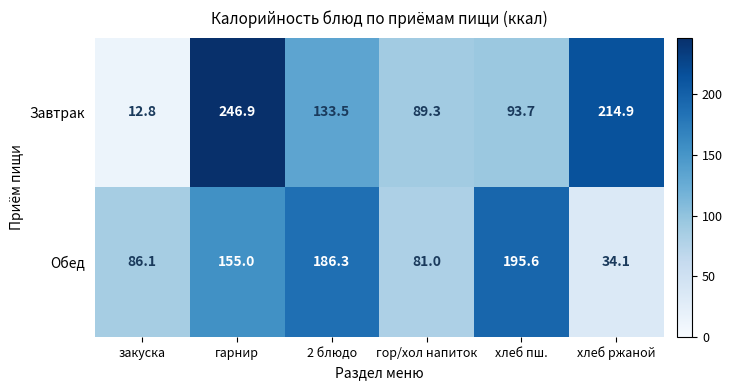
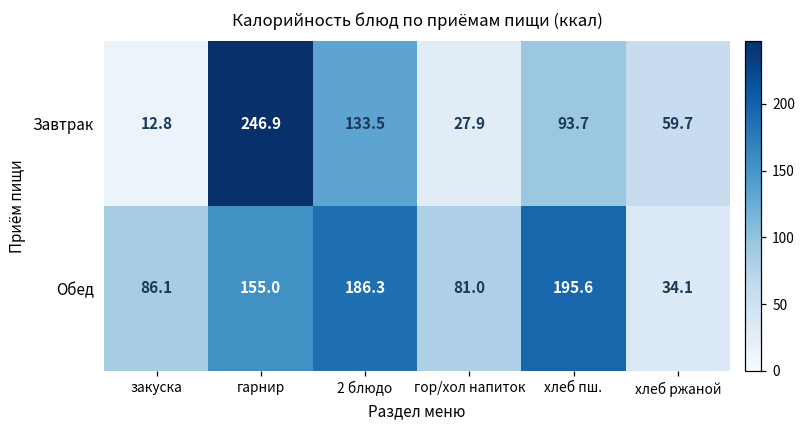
  {
    "Завтрак": {
      "закуска": 12.8,
      "гарнир": 246.9,
      "2 блюдо": 133.5,
-     "гор/хол напиток": 89.3,
+     "гор/хол напиток": 27.9,
      "хлеб пш.": 93.7,
-     "хлеб ржаной": 214.9
+     "хлеб ржаной": 59.7
    },
    "Обед": {
      "закуска": 86.1,
      "гарнир": 155.0,
      "2 блюдо": 186.3,
      "гор/хол напиток": 81.0,
      "хлеб пш.": 195.6,
      "хлеб ржаной": 34.1
    }
  }
